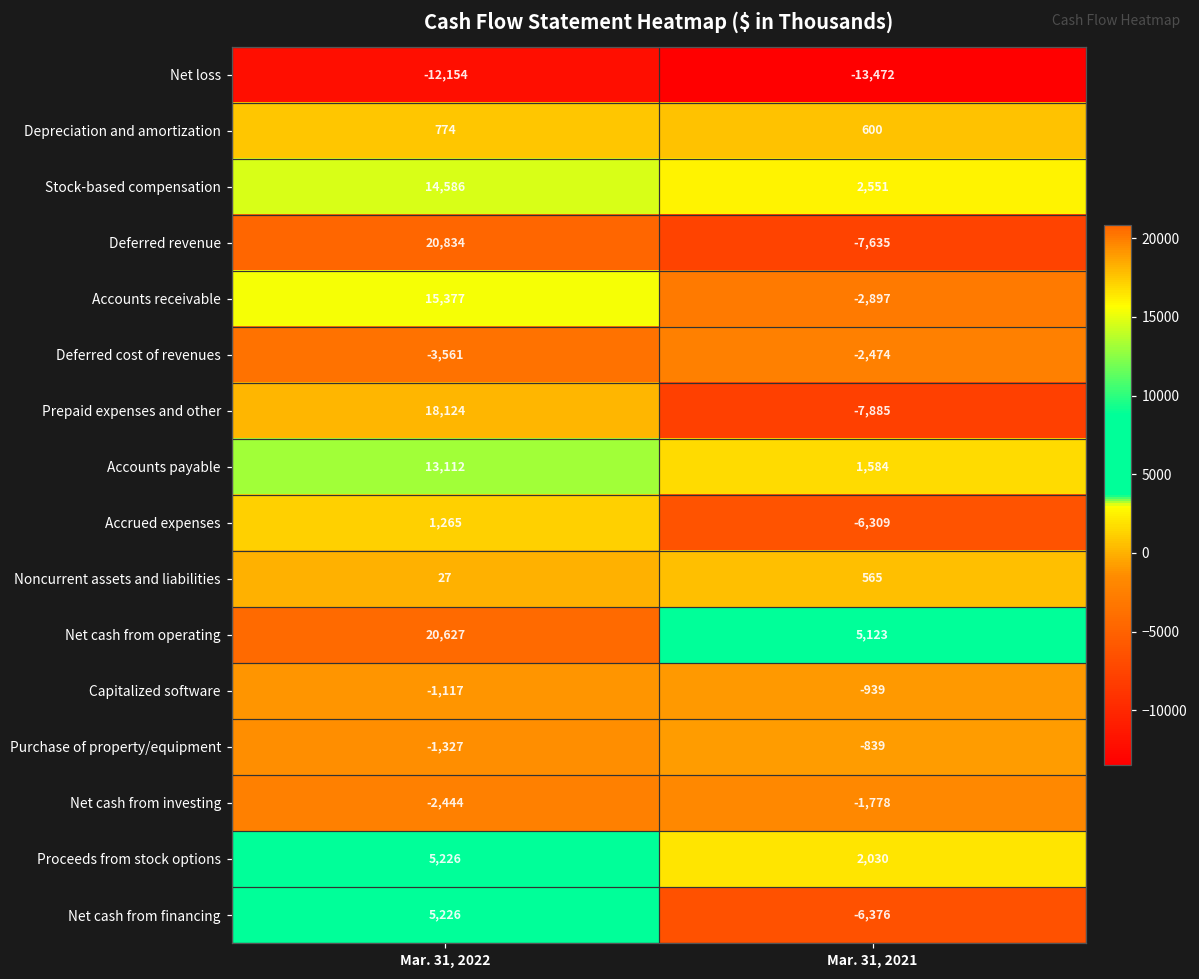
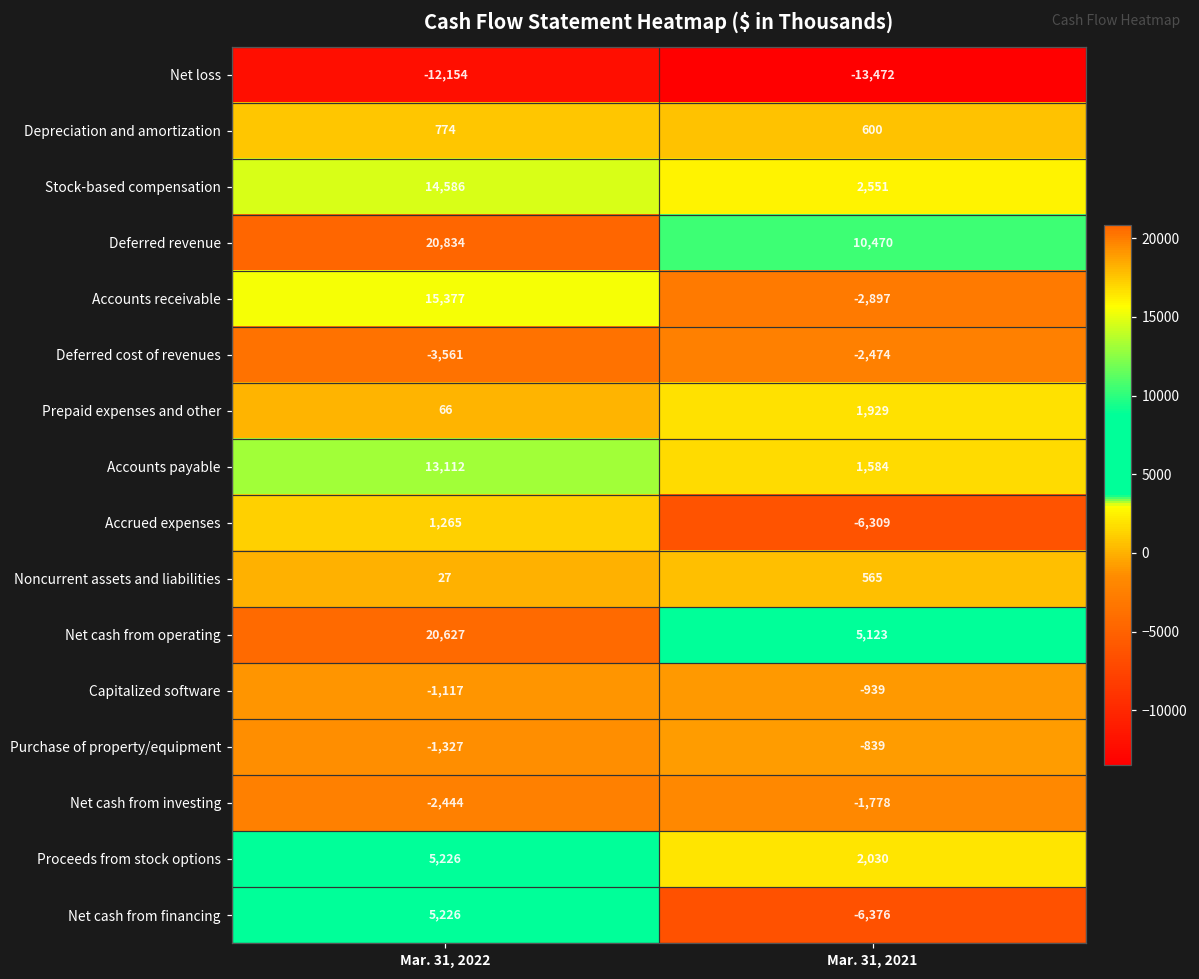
  {
    "Net loss": {
      "Mar. 31, 2022": "-12,154",
      "Mar. 31, 2021": "-13,472"
    },
    "Depreciation and amortization": {
      "Mar. 31, 2022": "774",
      "Mar. 31, 2021": "600"
    },
    "Stock-based compensation": {
      "Mar. 31, 2022": "14,586",
      "Mar. 31, 2021": "2,551"
    },
    "Deferred revenue": {
      "Mar. 31, 2022": "20,834",
-     "Mar. 31, 2021": "-7,635"
+     "Mar. 31, 2021": "10,470"
    },
    "Accounts receivable": {
      "Mar. 31, 2022": "15,377",
      "Mar. 31, 2021": "-2,897"
    },
    "Deferred cost of revenues": {
      "Mar. 31, 2022": "-3,561",
      "Mar. 31, 2021": "-2,474"
    },
    "Prepaid expenses and other": {
-     "Mar. 31, 2022": "18,124",
-     "Mar. 31, 2021": "-7,885"
+     "Mar. 31, 2022": "66",
+     "Mar. 31, 2021": "1,929"
    },
    "Accounts payable": {
      "Mar. 31, 2022": "13,112",
      "Mar. 31, 2021": "1,584"
    },
    "Accrued expenses": {
      "Mar. 31, 2022": "1,265",
      "Mar. 31, 2021": "-6,309"
    },
    "Noncurrent assets and liabilities": {
      "Mar. 31, 2022": "27",
      "Mar. 31, 2021": "565"
    },
    "Net cash from operating": {
      "Mar. 31, 2022": "20,627",
      "Mar. 31, 2021": "5,123"
    },
    "Capitalized software": {
      "Mar. 31, 2022": "-1,117",
      "Mar. 31, 2021": "-939"
    },
    "Purchase of property/equipment": {
      "Mar. 31, 2022": "-1,327",
      "Mar. 31, 2021": "-839"
    },
    "Net cash from investing": {
      "Mar. 31, 2022": "-2,444",
      "Mar. 31, 2021": "-1,778"
    },
    "Proceeds from stock options": {
      "Mar. 31, 2022": "5,226",
      "Mar. 31, 2021": "2,030"
    },
    "Net cash from financing": {
      "Mar. 31, 2022": "5,226",
      "Mar. 31, 2021": "-6,376"
    }
  }
